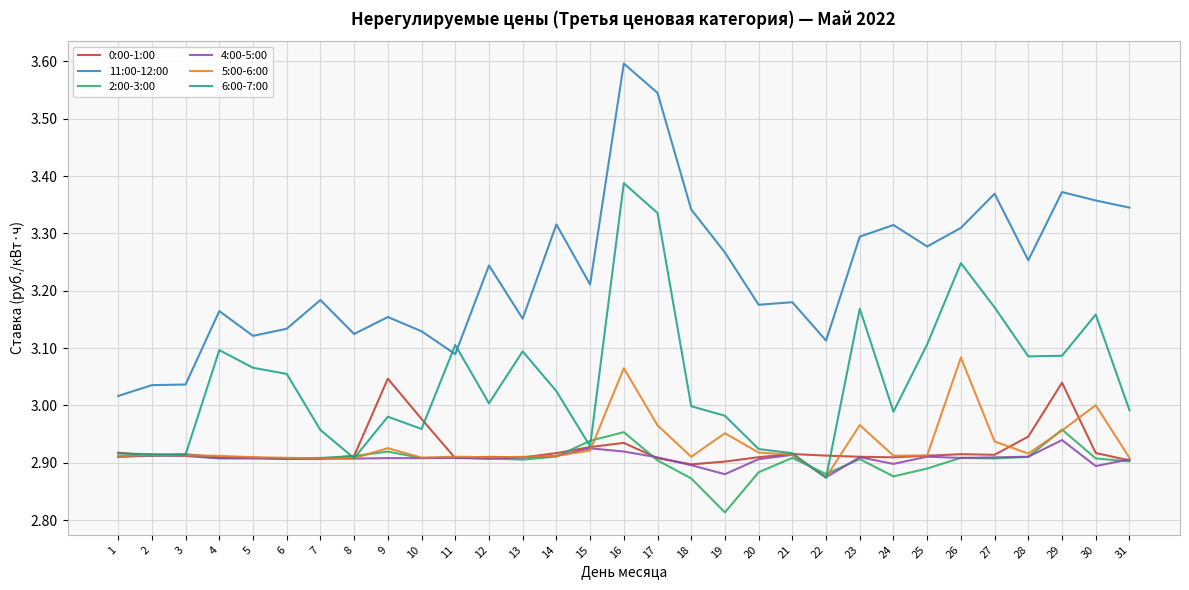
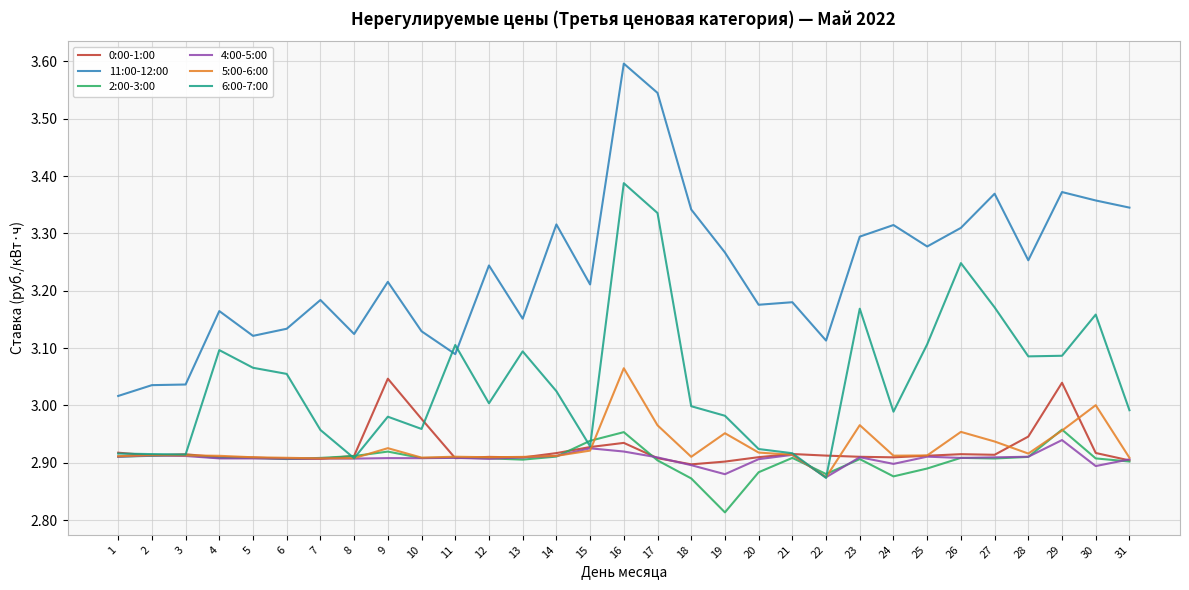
  {
    "0:00-1:00": {
      "9": 3.05,
      "10": 2.98,
      "14": 2.92,
      "16": 2.93,
      "19": 2.90,
      "22": 2.91,
      "26": 2.91,
      "28": 2.95,
      "29": 3.04,
      "30": 2.92
    },
    "11:00-12:00": {
      "1": 3.02,
      "2": 3.04,
      "3": 3.04,
      "4": 3.16,
      "5": 3.12,
      "6": 3.13,
      "7": 3.18,
      "8": 3.12,
-     "9": 3.15,
+     "9": 3.22,
      "10": 3.13,
      "11": 3.09,
      "12": 3.24,
      "13": 3.15,
      "14": 3.32,
      "15": 3.21,
      "16": 3.60,
      "17": 3.55,
      "18": 3.34,
      "19": 3.27,
      "20": 3.18,
      "21": 3.18,
      "22": 3.11,
      "23": 3.29,
      "24": 3.31,
      "25": 3.28,
      "26": 3.31,
      "27": 3.37,
      "28": 3.25,
      "29": 3.37,
      "30": 3.36,
      "31": 3.34
    },
    "4:00-5:00": {
      "9": 2.91,
      "16": 2.92,
      "19": 2.88,
      "24": 2.90,
      "29": 2.94,
      "30": 2.89
    },
    "5:00-6:00": {
      "9": 2.93,
      "16": 3.06,
      "17": 2.97,
      "18": 2.91,
      "19": 2.95,
      "20": 2.92,
      "23": 2.97,
-     "26": 3.08,
+     "26": 2.95,
      "27": 2.94,
      "28": 2.92,
      "30": 3.00
    }
  }
